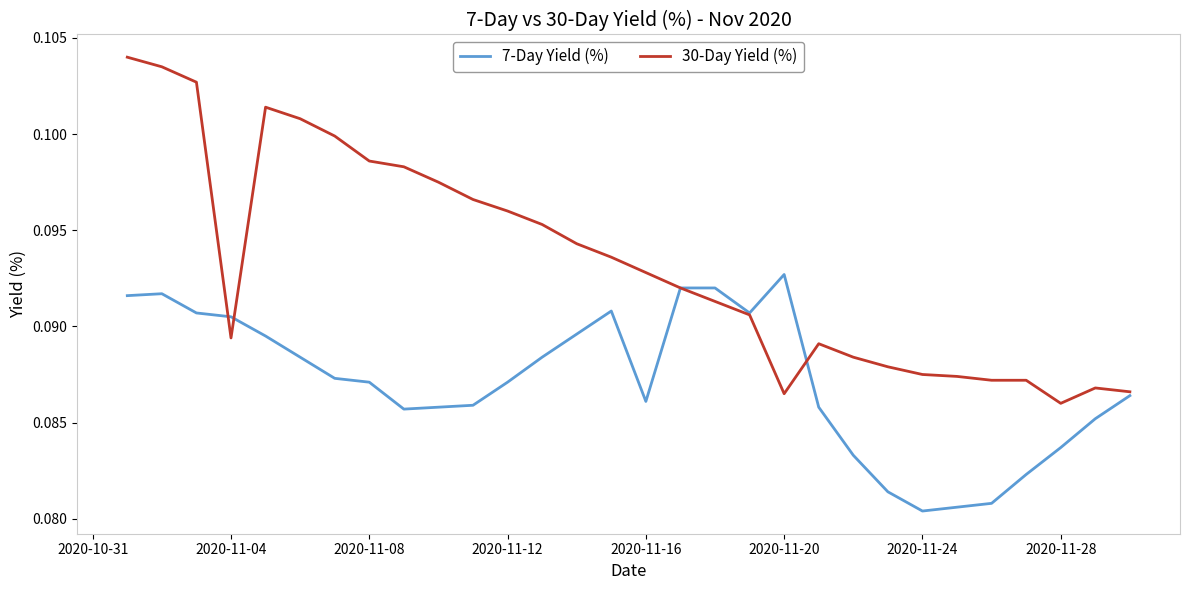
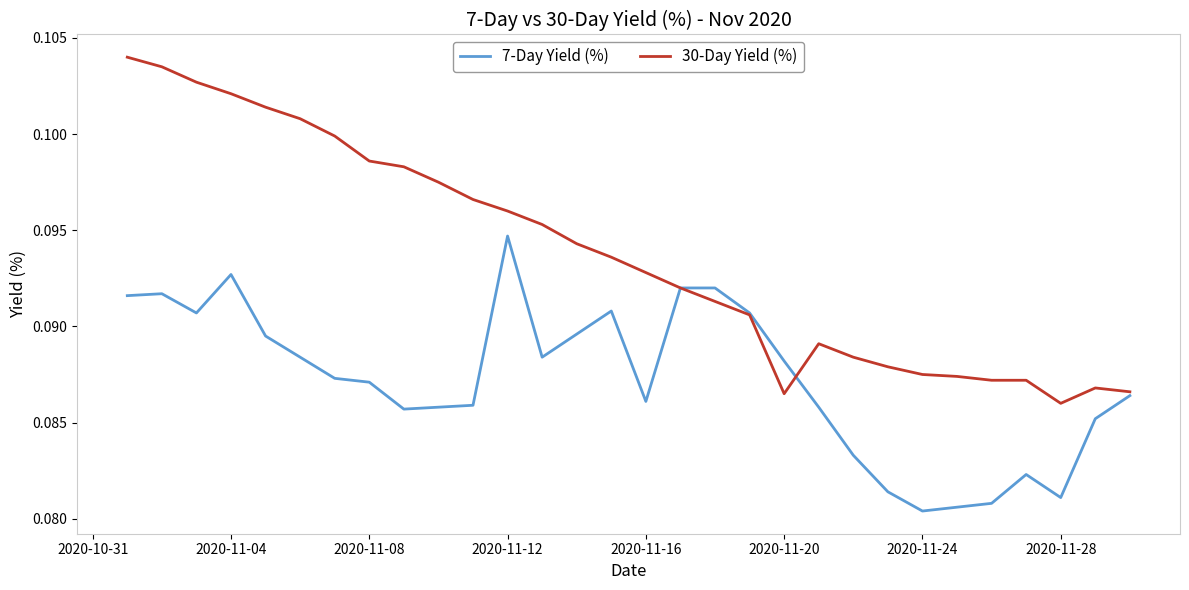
  {
    "7-Day Yield (%)": {
-     "2020-11-04": 0.0905,
+     "2020-11-04": 0.0927,
      "2020-11-08": 0.0871,
-     "2020-11-12": 0.0871,
+     "2020-11-12": 0.0947,
      "2020-11-16": 0.0861,
-     "2020-11-20": 0.0927,
+     "2020-11-20": 0.0882,
      "2020-11-24": 0.0804,
-     "2020-11-28": 0.0837
+     "2020-11-28": 0.0811
    },
    "30-Day Yield (%)": {
-     "2020-11-04": 0.0894,
+     "2020-11-04": 0.1021,
      "2020-11-08": 0.0986,
      "2020-11-12": 0.0960,
      "2020-11-16": 0.0928,
      "2020-11-20": 0.0865,
      "2020-11-24": 0.0875,
      "2020-11-28": 0.0860
    }
  }
